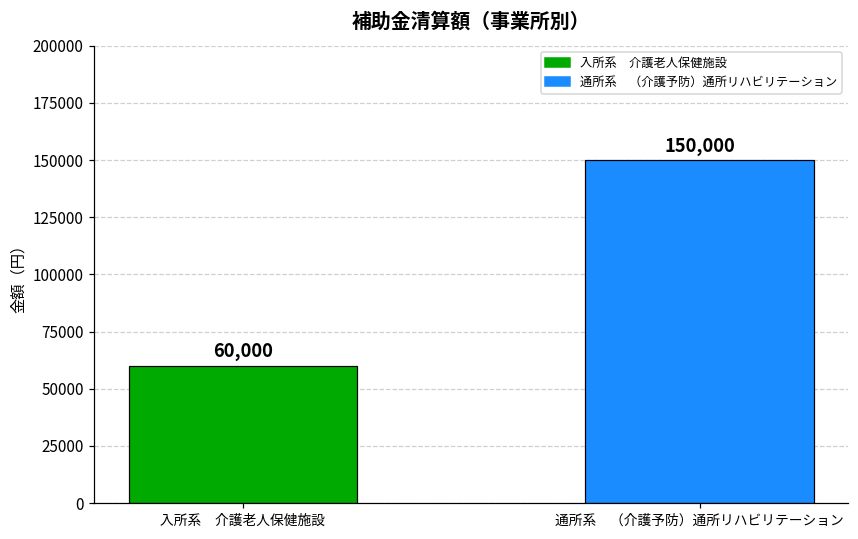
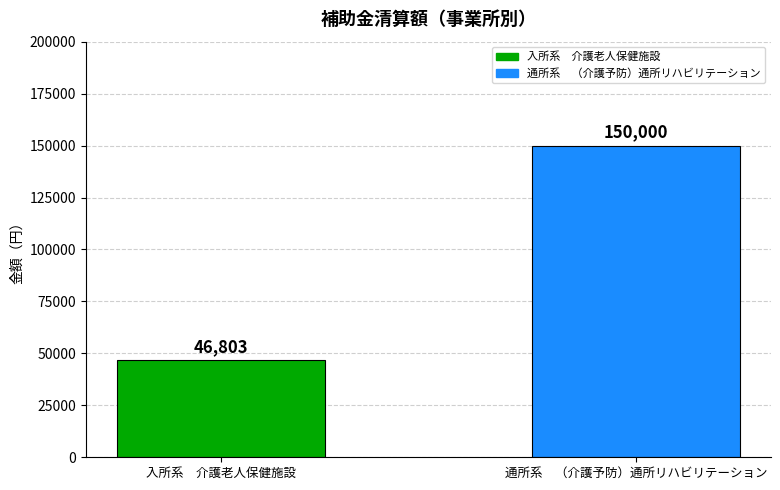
  {
-   "入所系 介護老人保健施設": "60,000",
+   "入所系 介護老人保健施設": "46,803",
    "通所系 （介護予防）通所リハビリテーション": "150,000"
  }
